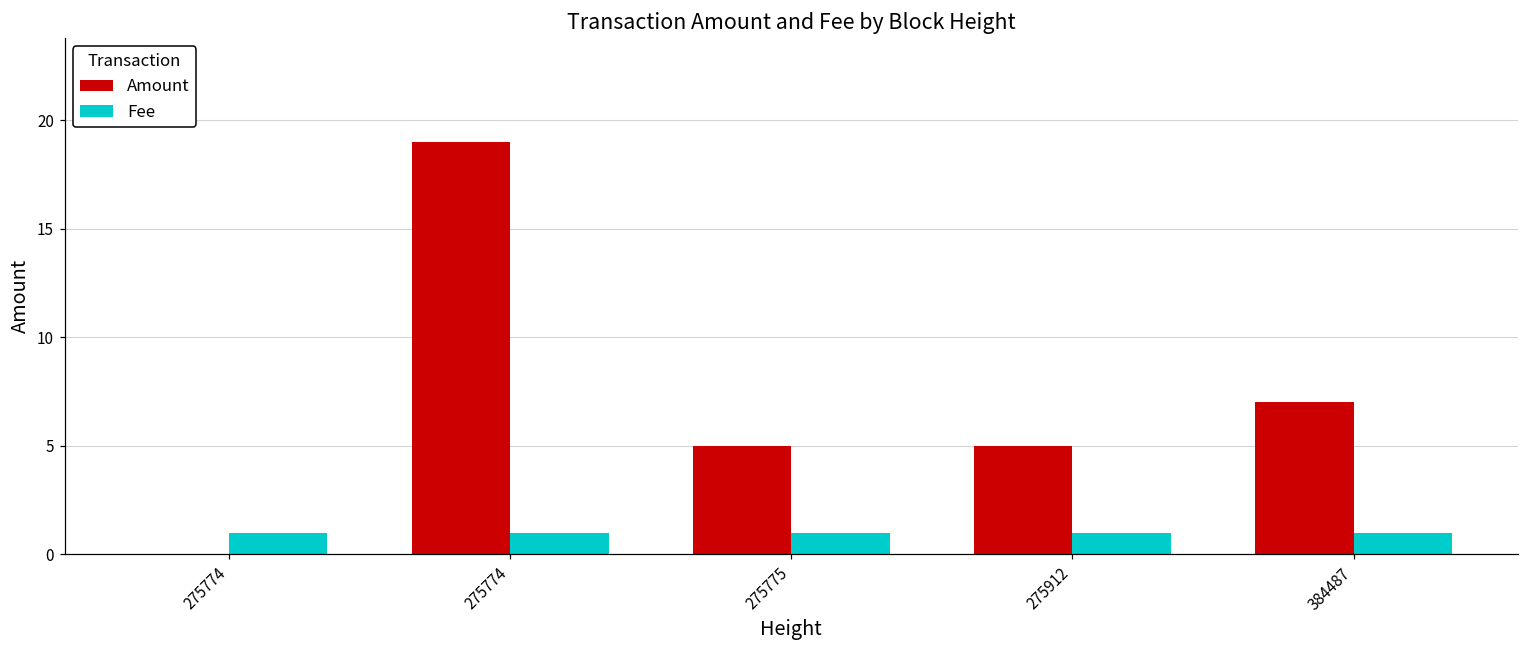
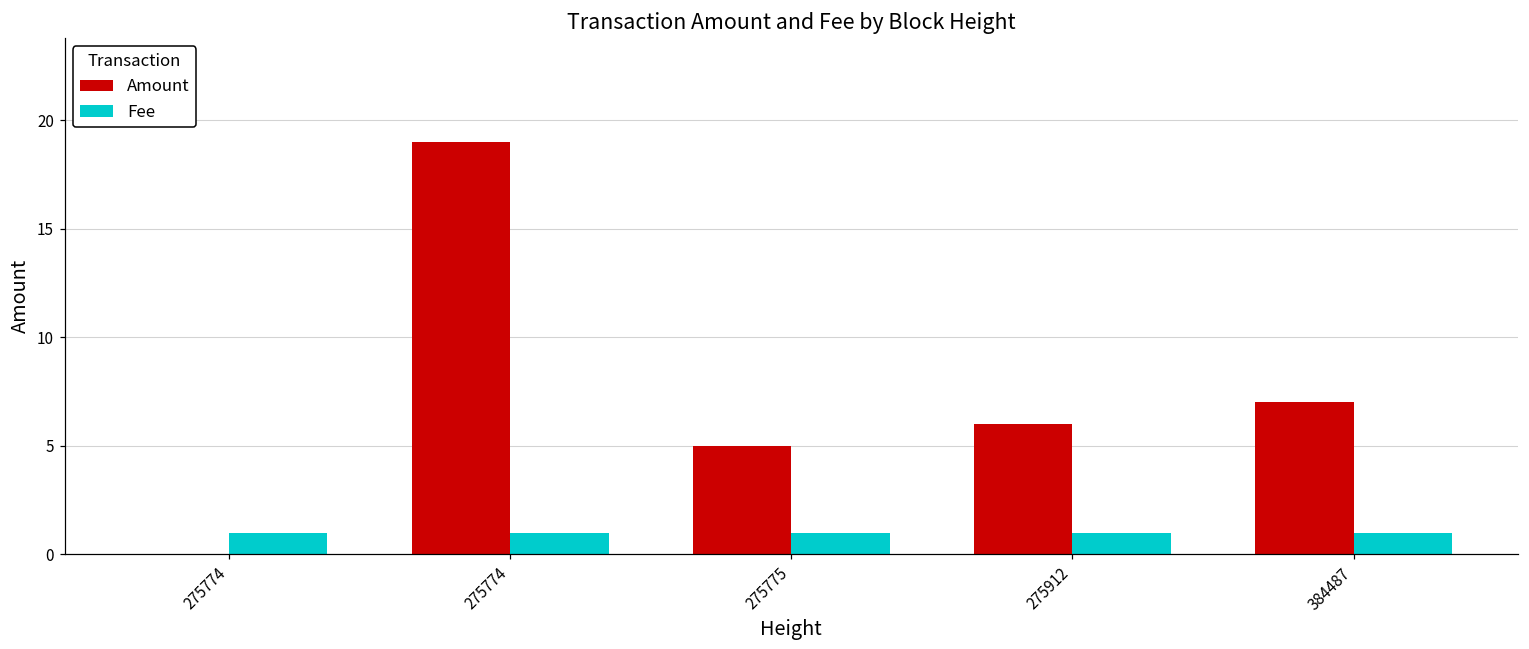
  {
    "Amount": {
      "275775": 5,
-     "275912": 5,
+     "275912": 6,
      "384487": 7
    },
    "Fee": {
      "275775": 1,
      "275912": 1,
      "384487": 1
    }
  }
